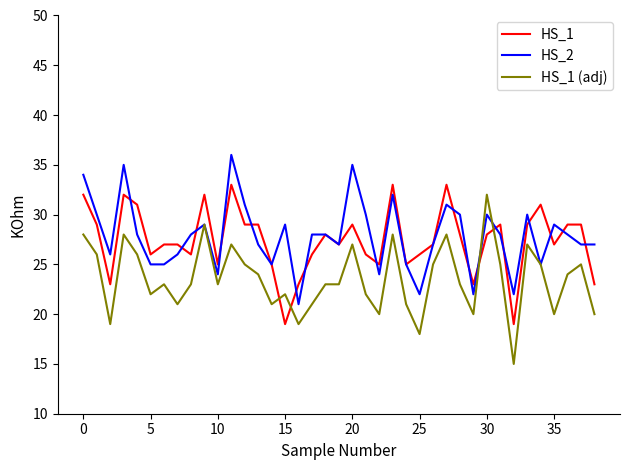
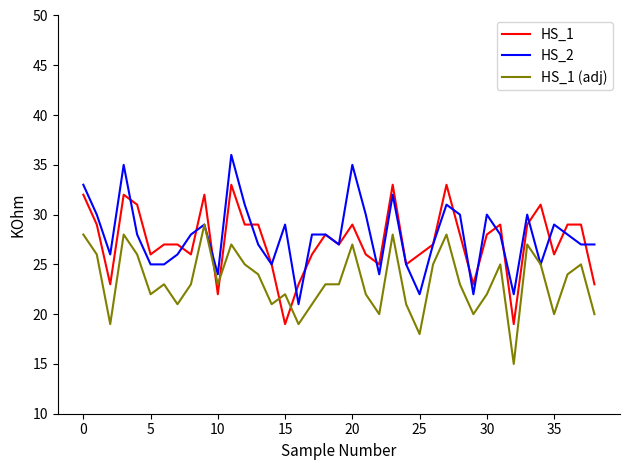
  {
    "HS_1": {
      "0": 32,
      "5": 26,
-     "10": 25,
+     "10": 22,
      "15": 19,
      "20": 29,
      "25": 26,
      "30": 28,
-     "35": 27
+     "35": 26
    },
    "HS_2": {
-     "0": 34,
+     "0": 33,
      "5": 25,
      "10": 24,
      "15": 29,
      "20": 35,
      "25": 22,
      "30": 30,
      "35": 29
    },
    "HS_1 (adj)": {
      "0": 28,
      "5": 22,
      "10": 23,
      "15": 22,
      "20": 27,
      "25": 18,
-     "30": 32,
+     "30": 22,
      "35": 20
    }
  }
